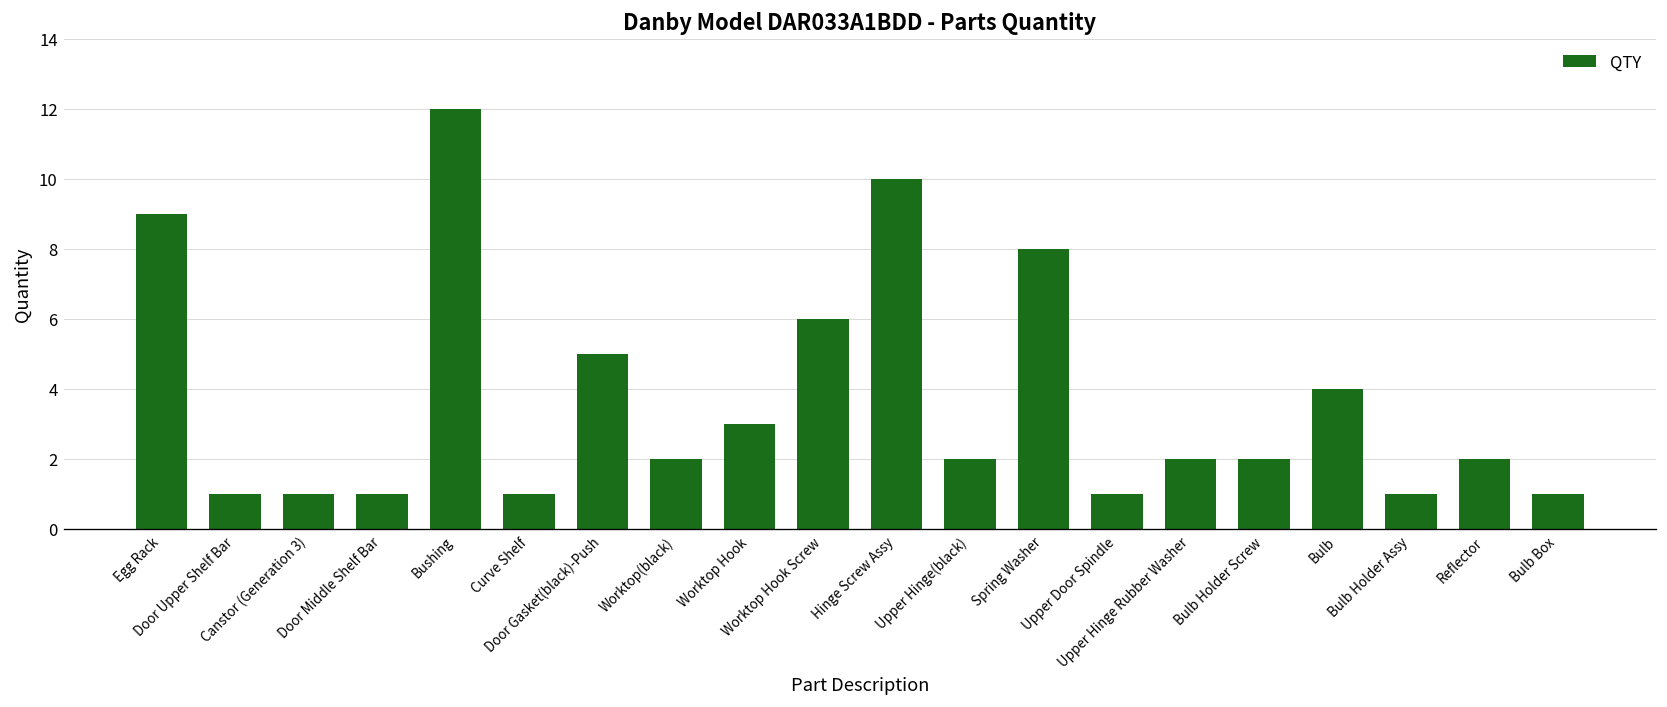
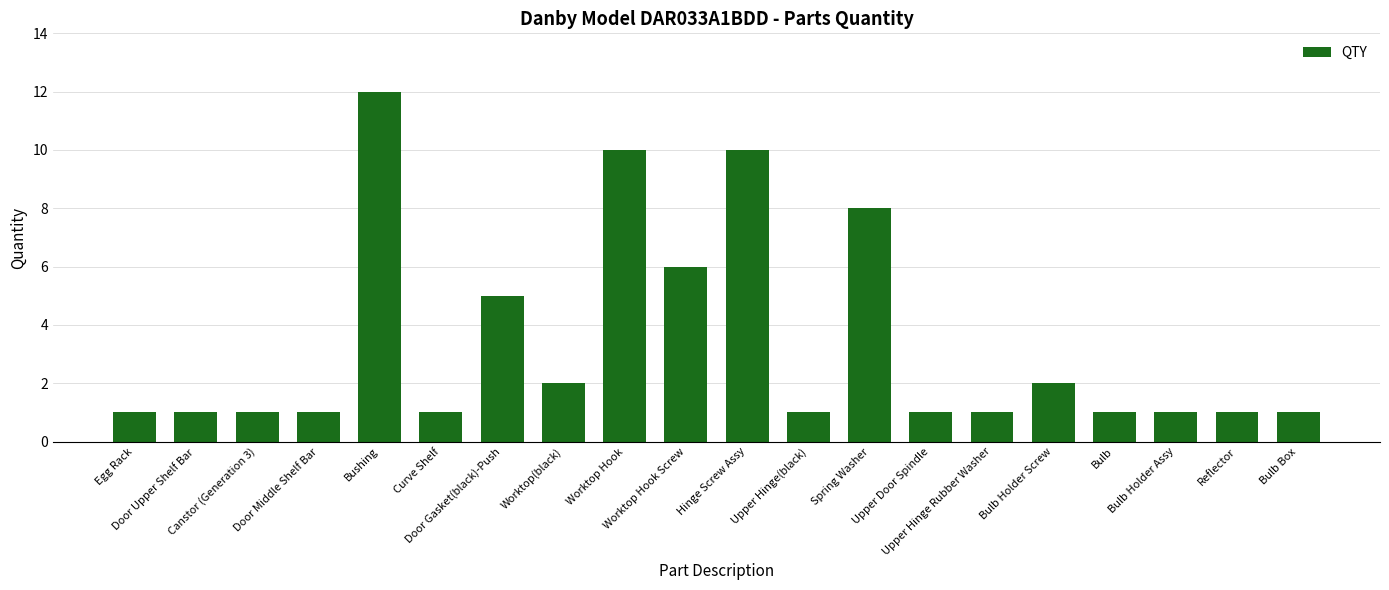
  {
-   "Egg Rack": 9,
+   "Egg Rack": 1,
    "Door Upper Shelf Bar": 1,
    "Canstor (Generation 3)": 1,
    "Door Middle Shelf Bar": 1,
    "Bushing": 12,
    "Curve Shelf": 1,
    "Door Gasket(black)-Push": 5,
    "Worktop(black)": 2,
-   "Worktop Hook": 3,
+   "Worktop Hook": 10,
    "Worktop Hook Screw": 6,
    "Hinge Screw Assy": 10,
-   "Upper Hinge(black)": 2,
+   "Upper Hinge(black)": 1,
    "Spring Washer": 8,
    "Upper Door Spindle": 1,
-   "Upper Hinge Rubber Washer": 2,
+   "Upper Hinge Rubber Washer": 1,
    "Bulb Holder Screw": 2,
-   "Bulb": 4,
+   "Bulb": 1,
    "Bulb Holder Assy": 1,
-   "Reflector": 2,
+   "Reflector": 1,
    "Bulb Box": 1
  }
